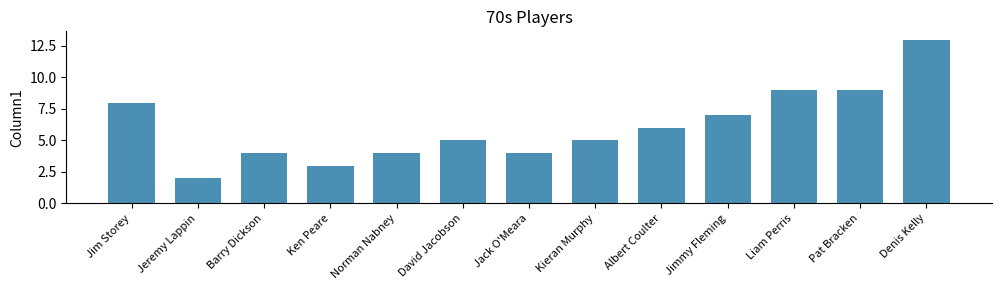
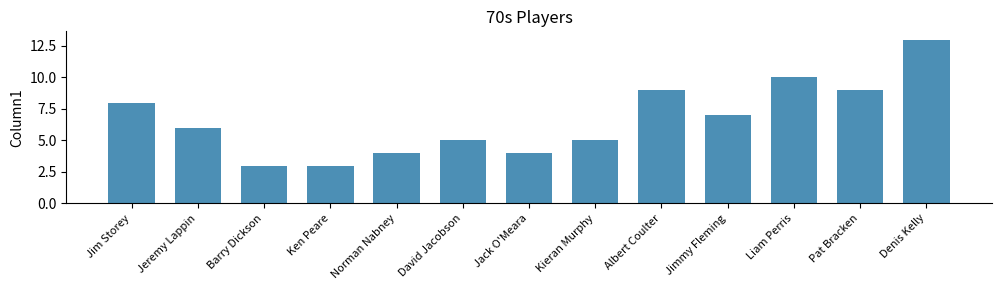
  {
    "Jim Storey": 8,
-   "Jeremy Lappin": 2,
-   "Barry Dickson": 4,
+   "Jeremy Lappin": 6,
+   "Barry Dickson": 3,
    "Ken Peare": 3,
    "Norman Nabney": 4,
    "David Jacobson": 5,
    "Jack O'Meara": 4,
    "Kieran Murphy": 5,
-   "Albert Coulter": 6,
+   "Albert Coulter": 9,
    "Jimmy Fleming": 7,
-   "Liam Perris": 9,
+   "Liam Perris": 10,
    "Pat Bracken": 9,
    "Denis Kelly": 13
  }
